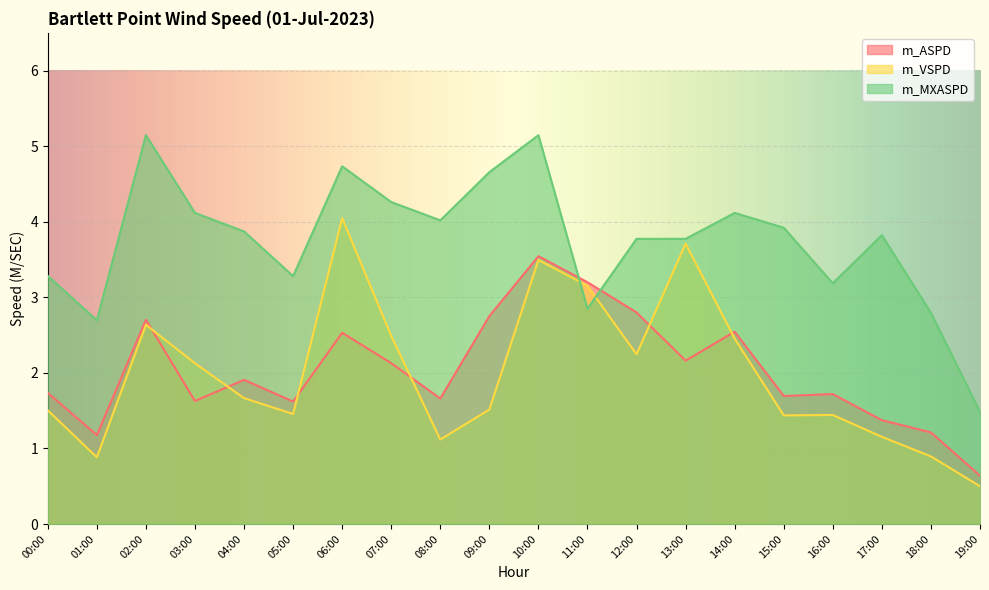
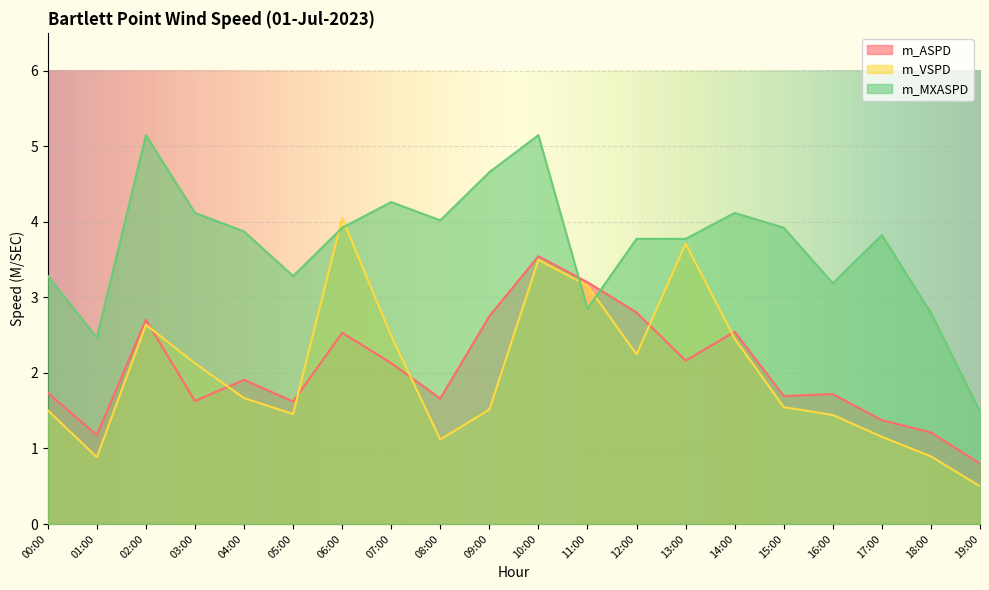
  {
    "m_ASPD": {
      "00:00": 1.7,
      "01:00": 1.2,
      "02:00": 2.7,
      "03:00": 1.6,
      "04:00": 1.9,
      "05:00": 1.6,
      "06:00": 2.5,
      "07:00": 2.1,
      "08:00": 1.7,
      "09:00": 2.8,
      "10:00": 3.5,
      "11:00": 3.2,
      "12:00": 2.8,
      "13:00": 2.2,
      "14:00": 2.5,
      "15:00": 1.7,
      "16:00": 1.7,
      "17:00": 1.4,
      "18:00": 1.2,
-     "19:00": 0.6
+     "19:00": 0.8
    },
    "m_VSPD": {
      "00:00": 1.5,
      "01:00": 0.9,
      "02:00": 2.6,
      "03:00": 2.1,
      "04:00": 1.7,
      "05:00": 1.5,
      "06:00": 4.0,
      "07:00": 2.5,
      "08:00": 1.1,
      "09:00": 1.5,
      "10:00": 3.5,
      "11:00": 3.2,
      "12:00": 2.2,
      "13:00": 3.7,
      "14:00": 2.5,
-     "15:00": 1.4,
+     "15:00": 1.5,
      "16:00": 1.4,
      "17:00": 1.2,
      "18:00": 0.9,
      "19:00": 0.5
    },
    "m_MXASPD": {
      "00:00": 3.3,
-     "01:00": 2.7,
+     "01:00": 2.5,
      "02:00": 5.1,
      "03:00": 4.1,
      "04:00": 3.9,
      "05:00": 3.3,
-     "06:00": 4.7,
+     "06:00": 3.9,
      "07:00": 4.3,
      "08:00": 4.0,
      "09:00": 4.7,
      "10:00": 5.1,
      "11:00": 2.9,
      "12:00": 3.8,
      "13:00": 3.8,
      "14:00": 4.1,
      "15:00": 3.9,
      "16:00": 3.2,
      "17:00": 3.8,
      "18:00": 2.8,
      "19:00": 1.5
    }
  }
